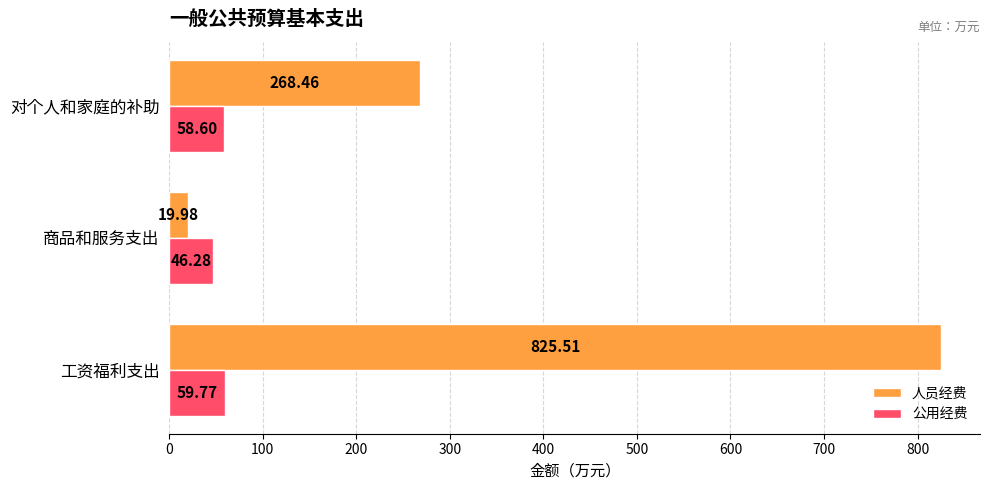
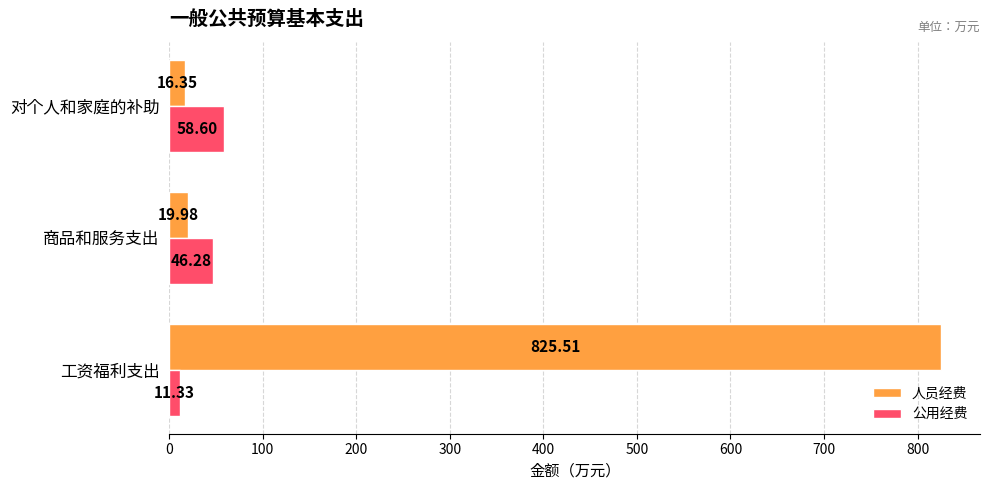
  {
    "人员经费": {
-     "对个人和家庭的补助": 268.46,
+     "对个人和家庭的补助": 16.35,
      "商品和服务支出": 19.98,
      "工资福利支出": 825.51
    },
    "公用经费": {
      "对个人和家庭的补助": 58.60,
      "商品和服务支出": 46.28,
-     "工资福利支出": 59.77
+     "工资福利支出": 11.33
    }
  }
